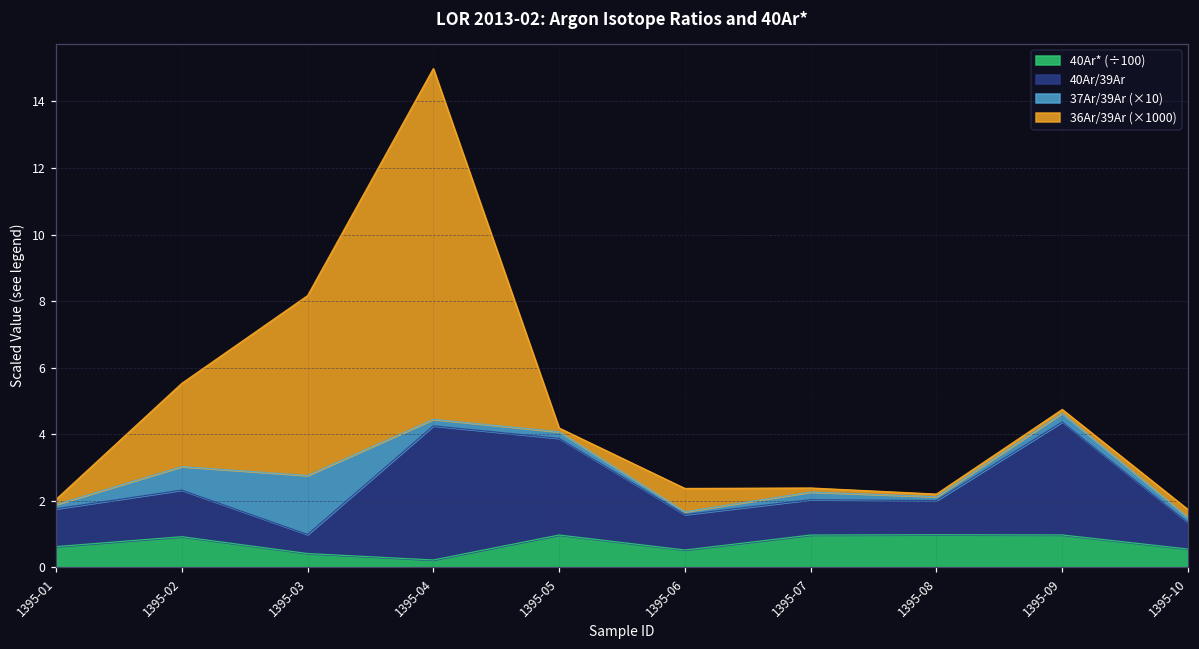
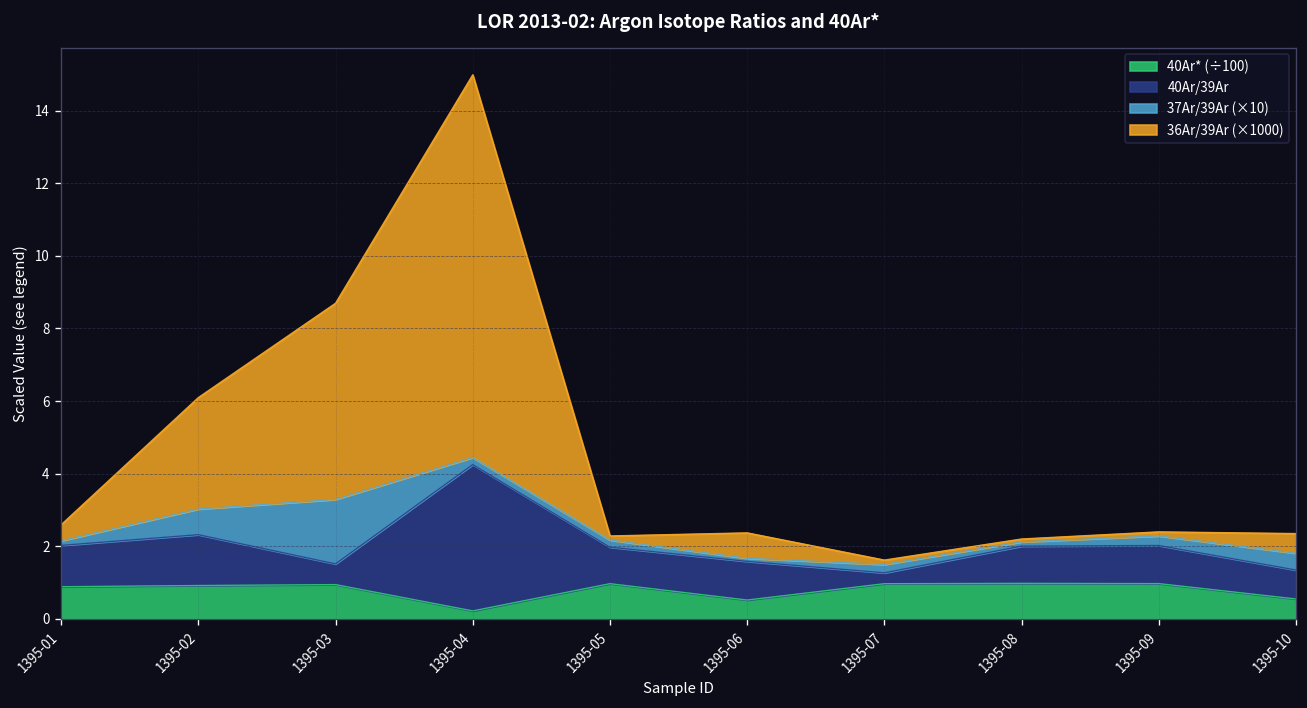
  {
    "40Ar* (÷100)": {
-     "1395-01": 0.6,
+     "1395-01": 0.9,
      "1395-02": 0.9,
-     "1395-03": 0.4,
+     "1395-03": 0.9,
      "1395-04": 0.2,
      "1395-05": 1.0,
      "1395-06": 0.5,
      "1395-07": 1.0,
      "1395-08": 1.0,
      "1395-09": 1.0,
      "1395-10": 0.5
    },
    "40Ar/39Ar": {
      "1395-01": 1.1,
      "1395-02": 1.4,
      "1395-03": 0.6,
      "1395-04": 4.0,
-     "1395-05": 2.9,
+     "1395-05": 1.0,
      "1395-06": 1.1,
-     "1395-07": 1.1,
+     "1395-07": 0.3,
      "1395-08": 1.0,
-     "1395-09": 3.4,
+     "1395-09": 1.0,
      "1395-10": 0.8
    },
    "37Ar/39Ar (×10)": {
      "1395-01": 0.1,
      "1395-02": 0.7,
      "1395-03": 1.8,
      "1395-04": 0.2,
      "1395-05": 0.2,
      "1395-06": 0.1,
      "1395-07": 0.2,
      "1395-09": 0.3,
-     "1395-10": 0.1
+     "1395-10": 0.5
    },
    "36Ar/39Ar (×1000)": {
-     "1395-01": 0.2,
-     "1395-02": 2.5,
+     "1395-01": 0.4,
+     "1395-02": 3.1,
      "1395-03": 5.4,
      "1395-04": 10.5,
      "1395-05": 0.1,
      "1395-06": 0.7,
      "1395-07": 0.1,
      "1395-09": 0.1,
-     "1395-10": 0.2
+     "1395-10": 0.5
    }
  }
